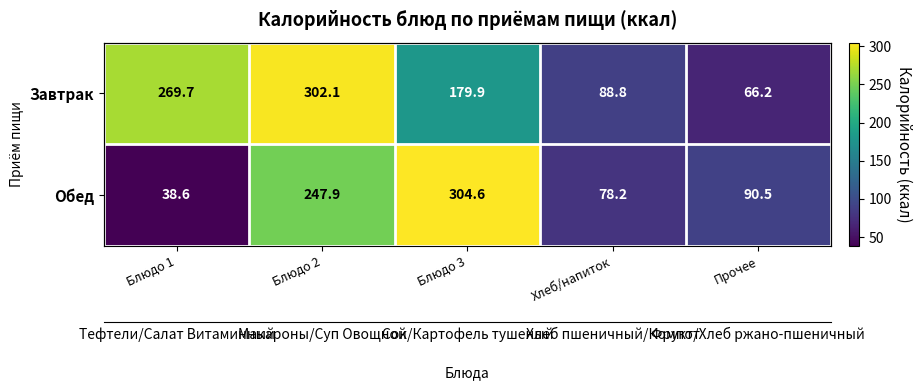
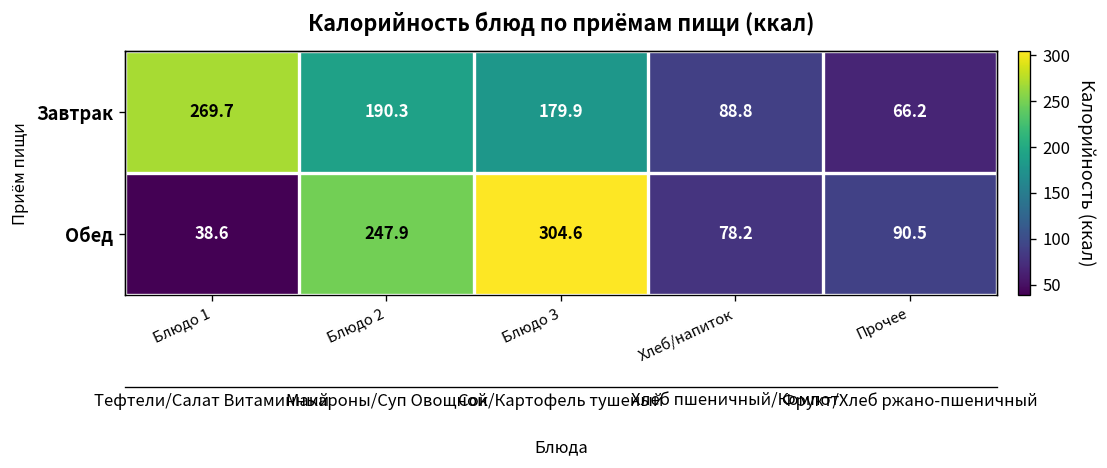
  {
    "Завтрак": {
      "Блюдо 1": 269.7,
-     "Блюдо 2": 302.1,
+     "Блюдо 2": 190.3,
      "Блюдо 3": 179.9,
      "Хлеб/напиток": 88.8,
      "Прочее": 66.2
    },
    "Обед": {
      "Блюдо 1": 38.6,
      "Блюдо 2": 247.9,
      "Блюдо 3": 304.6,
      "Хлеб/напиток": 78.2,
      "Прочее": 90.5
    }
  }
